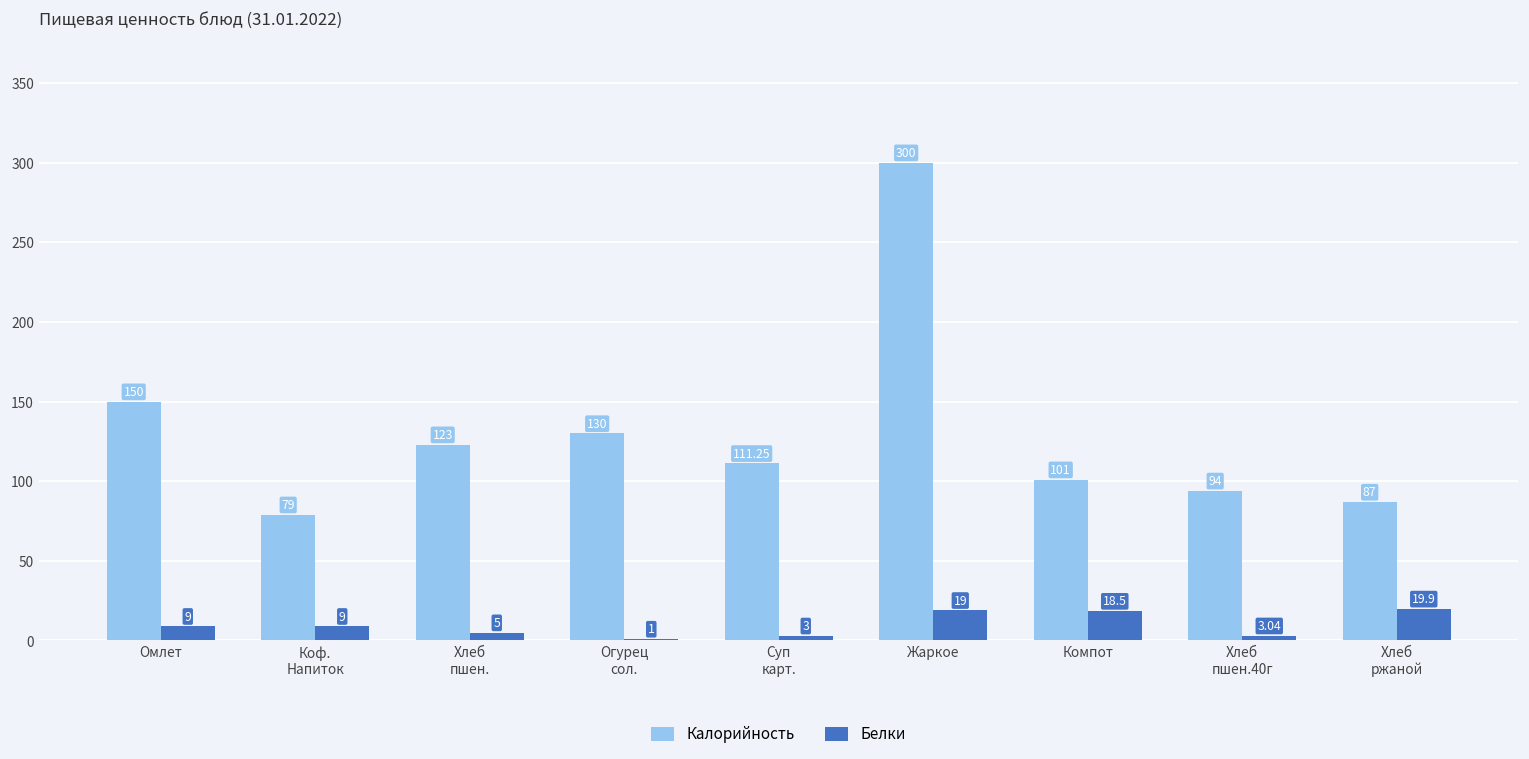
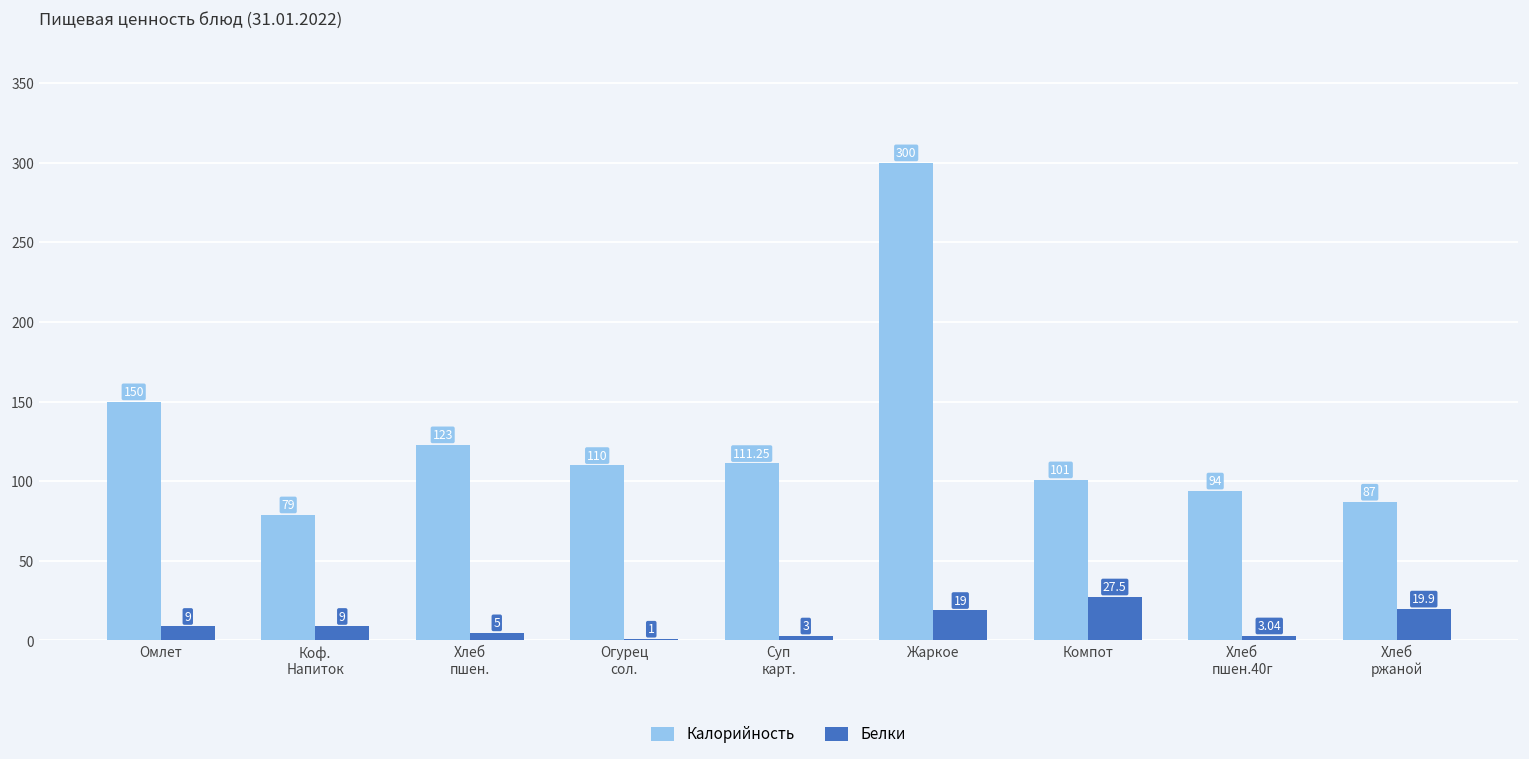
  {
    "Калорийность": {
-     "Огурец сол.": 130
+     "Огурец сол.": 110
    },
    "Белки": {
-     "Компот": 18.5
+     "Компот": 27.5
    }
  }
